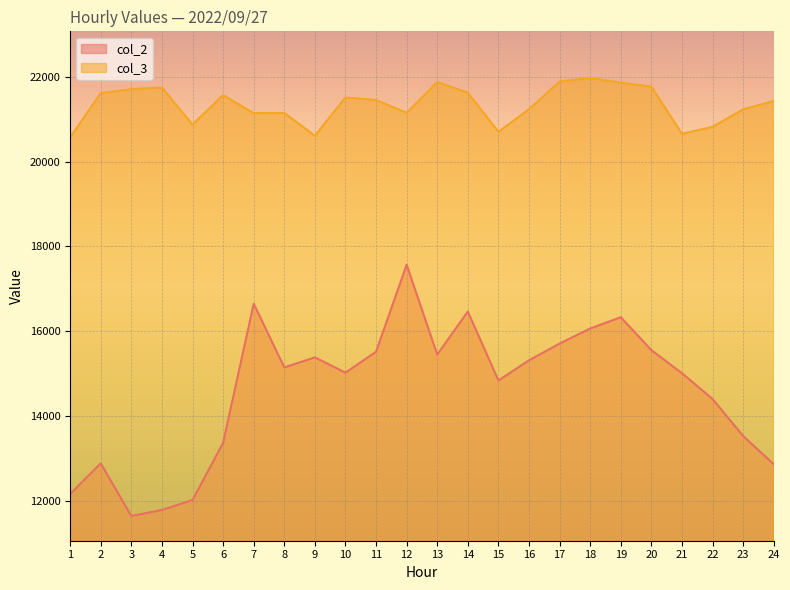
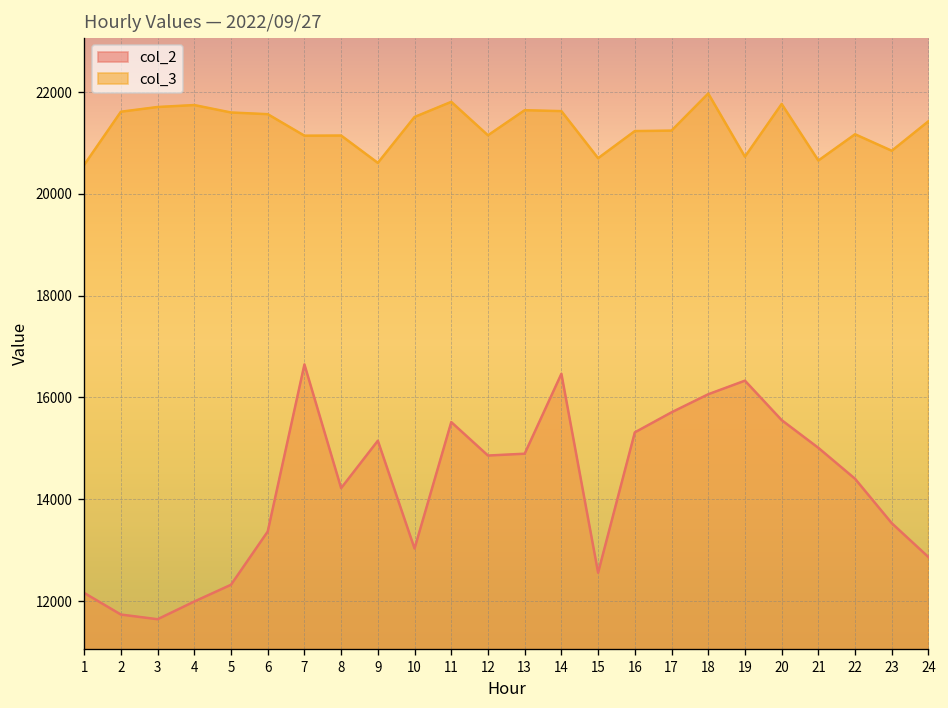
  {
    "col_2": {
      "1": 12200,
-     "2": 12900,
+     "2": 11700,
      "3": 11600,
-     "4": 11800,
-     "5": 12000,
+     "4": 12000,
+     "5": 12300,
      "6": 13400,
      "7": 16600,
-     "8": 15100,
-     "9": 15400,
-     "10": 15000,
+     "8": 14200,
+     "9": 15200,
+     "10": 13000,
      "11": 15500,
-     "12": 17600,
-     "13": 15500,
+     "12": 14900,
+     "13": 14900,
      "14": 16500,
-     "15": 14800,
+     "15": 12600,
      "16": 15300,
      "17": 15700,
      "18": 16100,
      "19": 16300,
      "20": 15600,
      "21": 15000,
      "22": 14400,
      "23": 13500,
      "24": 12900
    },
    "col_3": {
      "1": 20600,
      "2": 21600,
      "3": 21700,
      "4": 21700,
-     "5": 20900,
+     "5": 21600,
      "6": 21600,
      "7": 21100,
      "8": 21100,
      "9": 20600,
      "10": 21500,
-     "11": 21500,
+     "11": 21800,
      "12": 21200,
-     "13": 21900,
+     "13": 21600,
      "14": 21600,
      "15": 20700,
      "16": 21200,
-     "17": 21900,
+     "17": 21200,
      "18": 22000,
-     "19": 21900,
+     "19": 20700,
      "20": 21800,
      "21": 20700,
-     "22": 20800,
-     "23": 21200,
+     "22": 21200,
+     "23": 20800,
      "24": 21400
    }
  }
